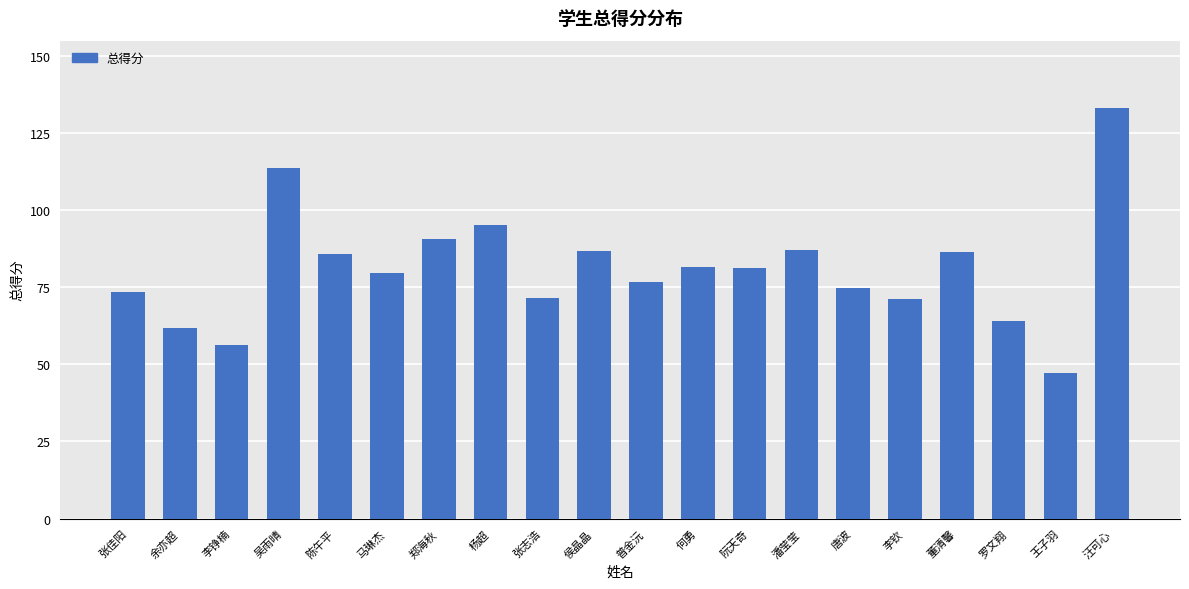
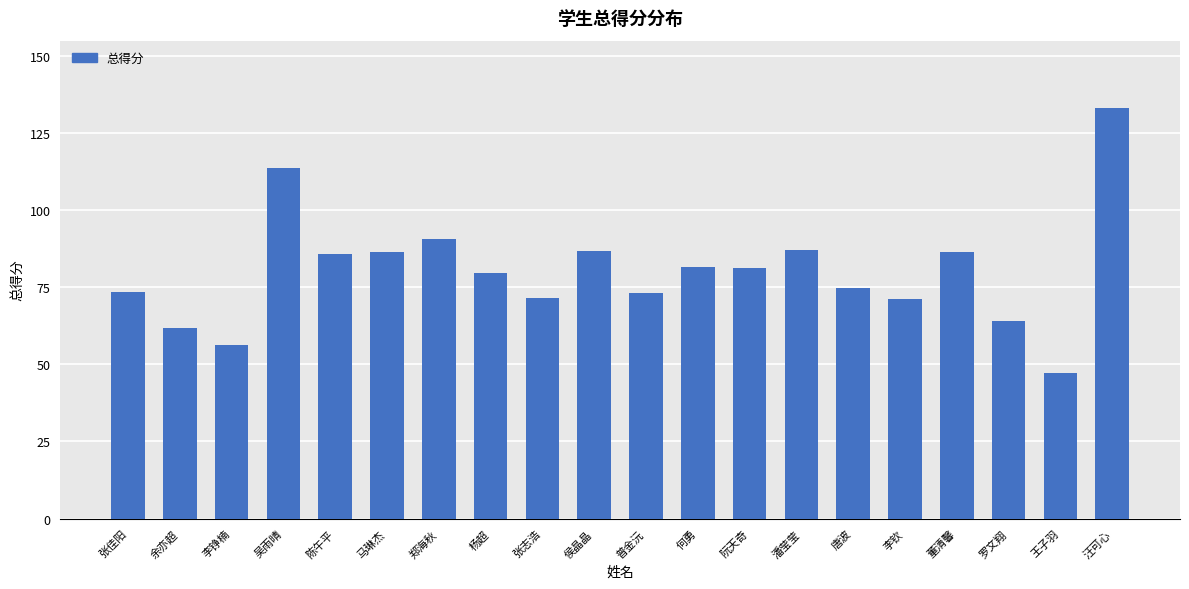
  {
    "张佳阳": 74,
    "余亦超": 62,
    "李铮楠": 56,
    "吴雨晴": 114,
    "陈午平": 86,
-   "马琳杰": 80,
+   "马琳杰": 86,
    "郑海秋": 91,
-   "杨超": 95,
+   "杨超": 80,
    "张志浩": 72,
    "侯晶晶": 87,
-   "普金沅": 77,
+   "普金沅": 73,
    "何勇": 82,
    "阮天奇": 81,
    "潘莹莹": 87,
    "唐波": 75,
    "李钦": 71,
    "董清馨": 87,
    "罗文翔": 64,
    "王子羽": 47,
    "汪可心": 133
  }
